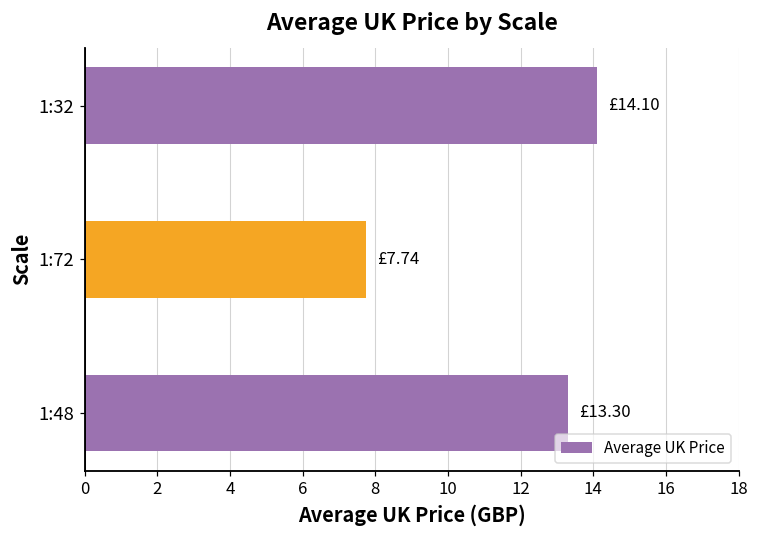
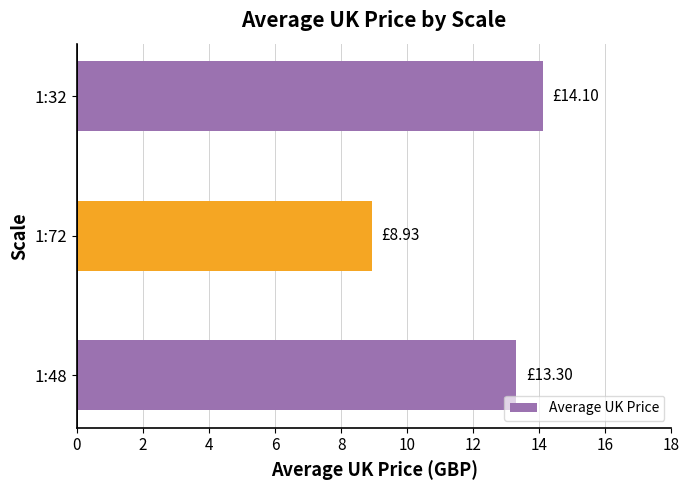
  {
    "1:32": "£14.10",
-   "1:72": "£7.74",
+   "1:72": "£8.93",
    "1:48": "£13.30"
  }
